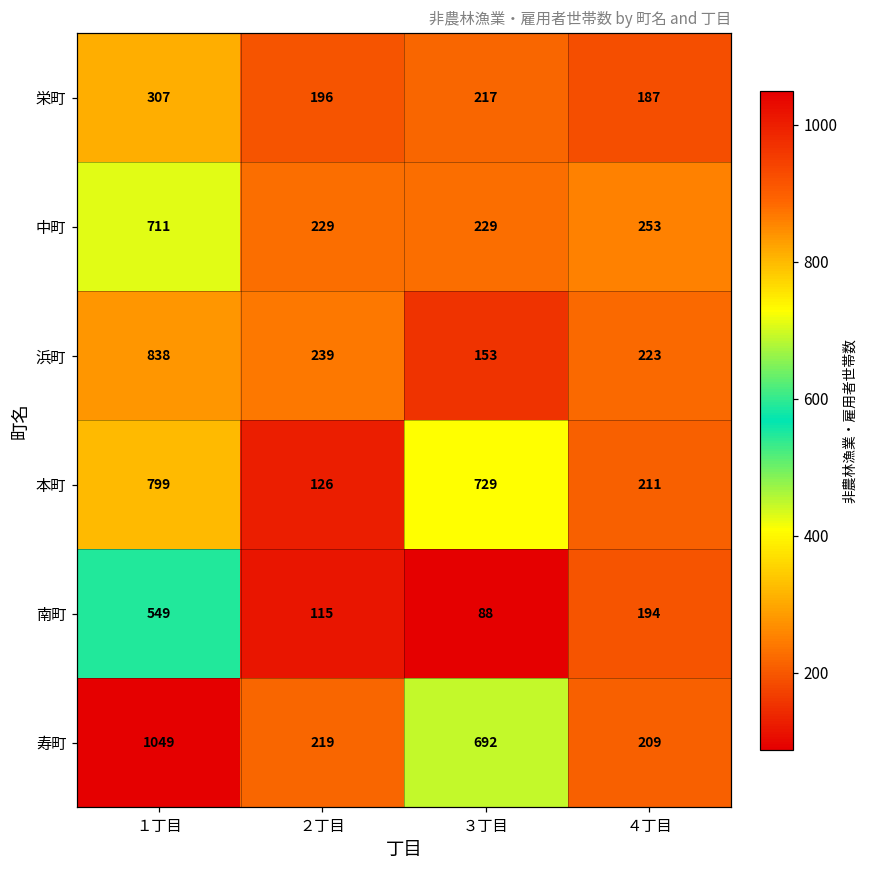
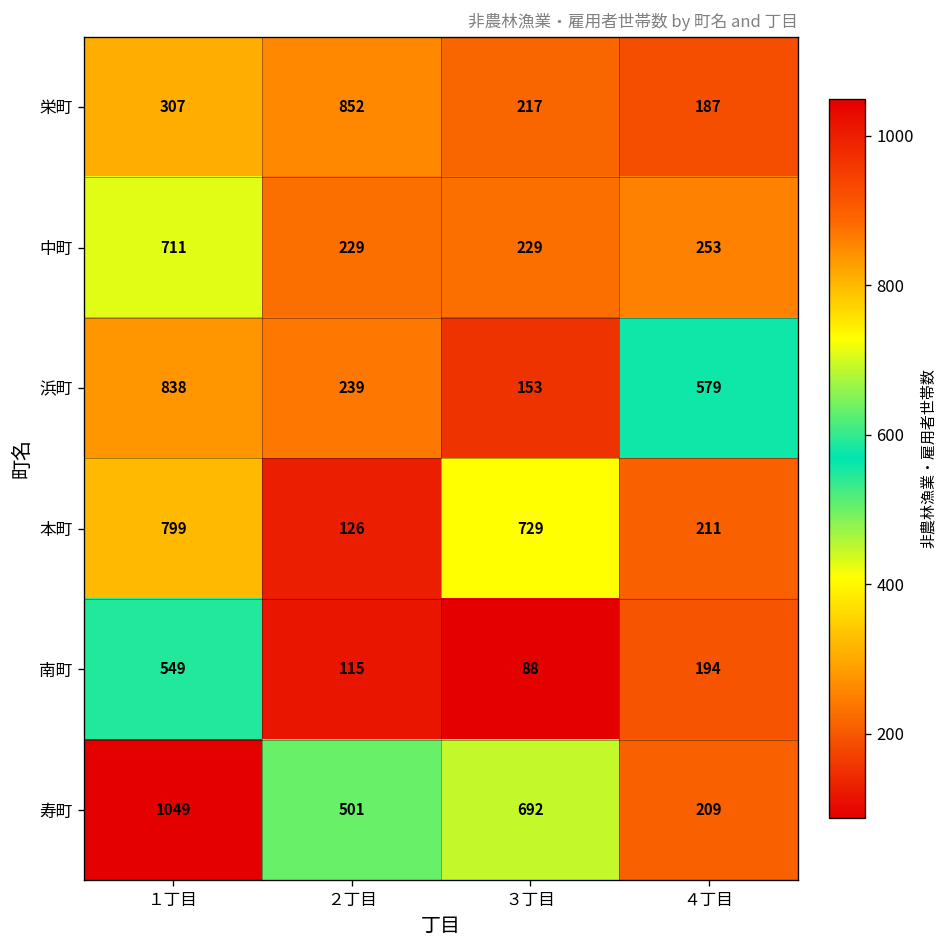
  {
    "栄町": {
      "１丁目": 307,
-     "２丁目": 196,
+     "２丁目": 852,
      "３丁目": 217,
      "４丁目": 187
    },
    "中町": {
      "１丁目": 711,
      "２丁目": 229,
      "３丁目": 229,
      "４丁目": 253
    },
    "浜町": {
      "１丁目": 838,
      "２丁目": 239,
      "３丁目": 153,
-     "４丁目": 223
+     "４丁目": 579
    },
    "本町": {
      "１丁目": 799,
      "２丁目": 126,
      "３丁目": 729,
      "４丁目": 211
    },
    "南町": {
      "１丁目": 549,
      "２丁目": 115,
      "３丁目": 88,
      "４丁目": 194
    },
    "寿町": {
      "１丁目": 1049,
-     "２丁目": 219,
+     "２丁目": 501,
      "３丁目": 692,
      "４丁目": 209
    }
  }
